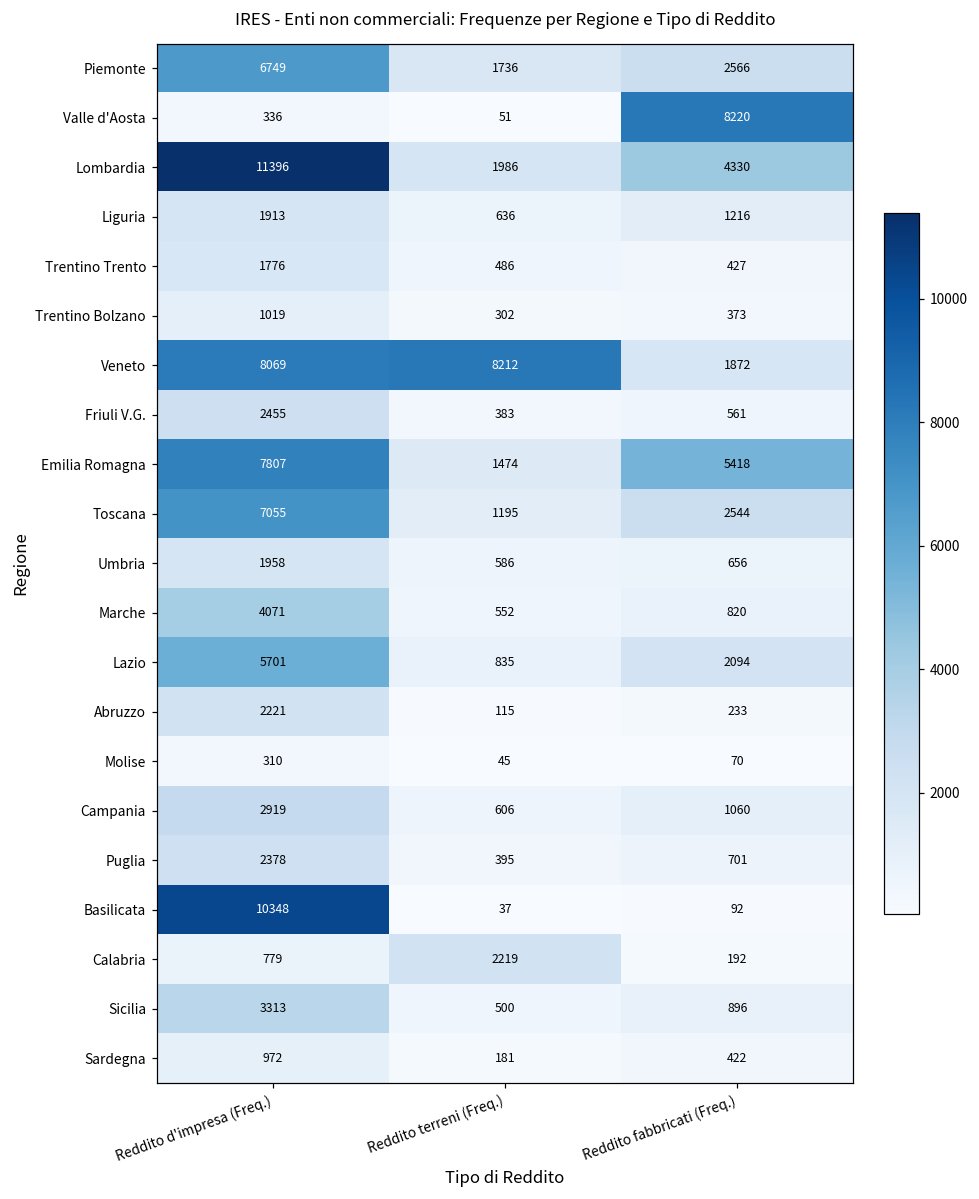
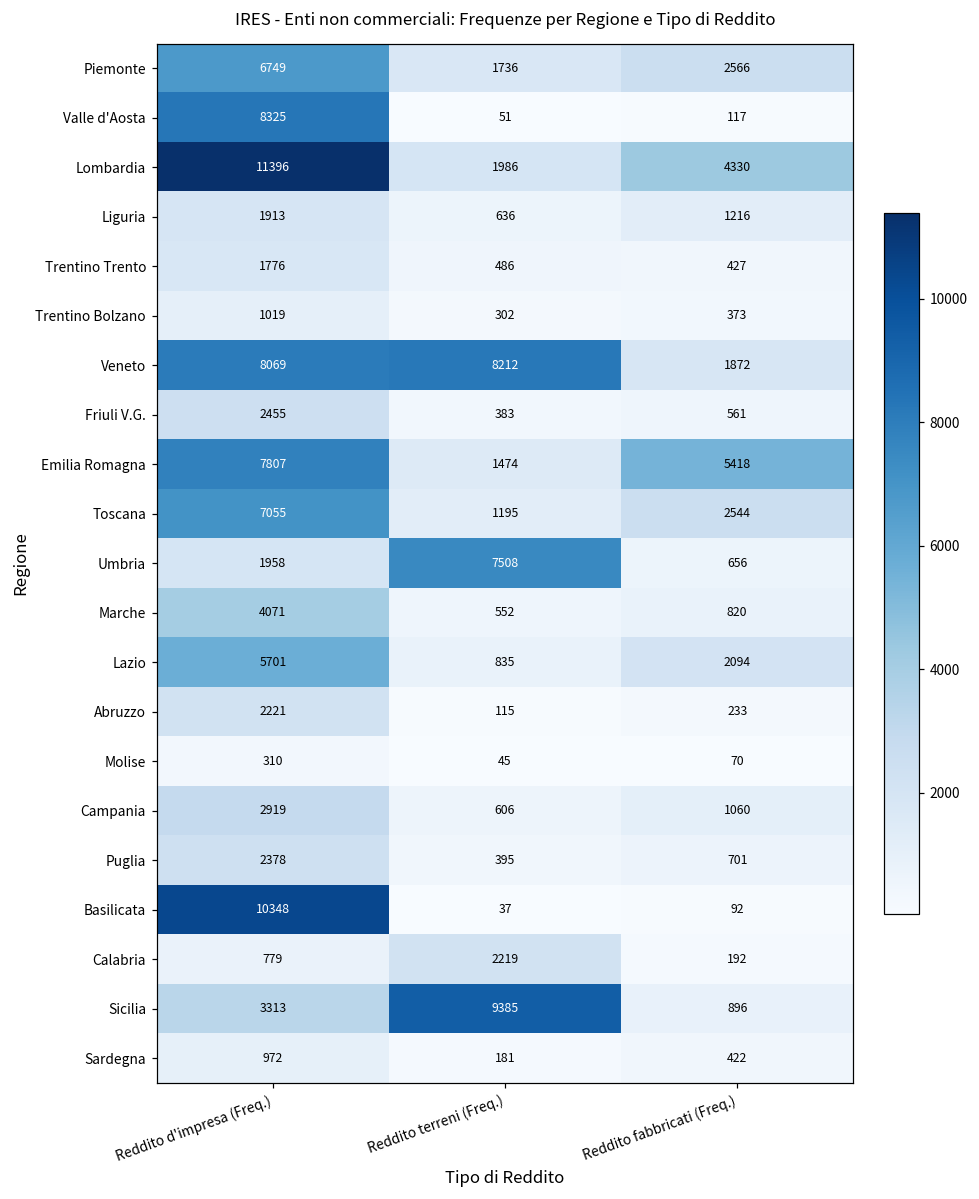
  {
    "Piemonte": {
      "Reddito d'impresa (Freq.)": 6749,
      "Reddito terreni (Freq.)": 1736,
      "Reddito fabbricati (Freq.)": 2566
    },
    "Valle d'Aosta": {
-     "Reddito d'impresa (Freq.)": 336,
+     "Reddito d'impresa (Freq.)": 8325,
      "Reddito terreni (Freq.)": 51,
-     "Reddito fabbricati (Freq.)": 8220
+     "Reddito fabbricati (Freq.)": 117
    },
    "Lombardia": {
      "Reddito d'impresa (Freq.)": 11396,
      "Reddito terreni (Freq.)": 1986,
      "Reddito fabbricati (Freq.)": 4330
    },
    "Liguria": {
      "Reddito d'impresa (Freq.)": 1913,
      "Reddito terreni (Freq.)": 636,
      "Reddito fabbricati (Freq.)": 1216
    },
    "Trentino Trento": {
      "Reddito d'impresa (Freq.)": 1776,
      "Reddito terreni (Freq.)": 486,
      "Reddito fabbricati (Freq.)": 427
    },
    "Trentino Bolzano": {
      "Reddito d'impresa (Freq.)": 1019,
      "Reddito terreni (Freq.)": 302,
      "Reddito fabbricati (Freq.)": 373
    },
    "Veneto": {
      "Reddito d'impresa (Freq.)": 8069,
      "Reddito terreni (Freq.)": 8212,
      "Reddito fabbricati (Freq.)": 1872
    },
    "Friuli V.G.": {
      "Reddito d'impresa (Freq.)": 2455,
      "Reddito terreni (Freq.)": 383,
      "Reddito fabbricati (Freq.)": 561
    },
    "Emilia Romagna": {
      "Reddito d'impresa (Freq.)": 7807,
      "Reddito terreni (Freq.)": 1474,
      "Reddito fabbricati (Freq.)": 5418
    },
    "Toscana": {
      "Reddito d'impresa (Freq.)": 7055,
      "Reddito terreni (Freq.)": 1195,
      "Reddito fabbricati (Freq.)": 2544
    },
    "Umbria": {
      "Reddito d'impresa (Freq.)": 1958,
-     "Reddito terreni (Freq.)": 586,
+     "Reddito terreni (Freq.)": 7508,
      "Reddito fabbricati (Freq.)": 656
    },
    "Marche": {
      "Reddito d'impresa (Freq.)": 4071,
      "Reddito terreni (Freq.)": 552,
      "Reddito fabbricati (Freq.)": 820
    },
    "Lazio": {
      "Reddito d'impresa (Freq.)": 5701,
      "Reddito terreni (Freq.)": 835,
      "Reddito fabbricati (Freq.)": 2094
    },
    "Abruzzo": {
      "Reddito d'impresa (Freq.)": 2221,
      "Reddito terreni (Freq.)": 115,
      "Reddito fabbricati (Freq.)": 233
    },
    "Molise": {
      "Reddito d'impresa (Freq.)": 310,
      "Reddito terreni (Freq.)": 45,
      "Reddito fabbricati (Freq.)": 70
    },
    "Campania": {
      "Reddito d'impresa (Freq.)": 2919,
      "Reddito terreni (Freq.)": 606,
      "Reddito fabbricati (Freq.)": 1060
    },
    "Puglia": {
      "Reddito d'impresa (Freq.)": 2378,
      "Reddito terreni (Freq.)": 395,
      "Reddito fabbricati (Freq.)": 701
    },
    "Basilicata": {
      "Reddito d'impresa (Freq.)": 10348,
      "Reddito terreni (Freq.)": 37,
      "Reddito fabbricati (Freq.)": 92
    },
    "Calabria": {
      "Reddito d'impresa (Freq.)": 779,
      "Reddito terreni (Freq.)": 2219,
      "Reddito fabbricati (Freq.)": 192
    },
    "Sicilia": {
      "Reddito d'impresa (Freq.)": 3313,
-     "Reddito terreni (Freq.)": 500,
+     "Reddito terreni (Freq.)": 9385,
      "Reddito fabbricati (Freq.)": 896
    },
    "Sardegna": {
      "Reddito d'impresa (Freq.)": 972,
      "Reddito terreni (Freq.)": 181,
      "Reddito fabbricati (Freq.)": 422
    }
  }
